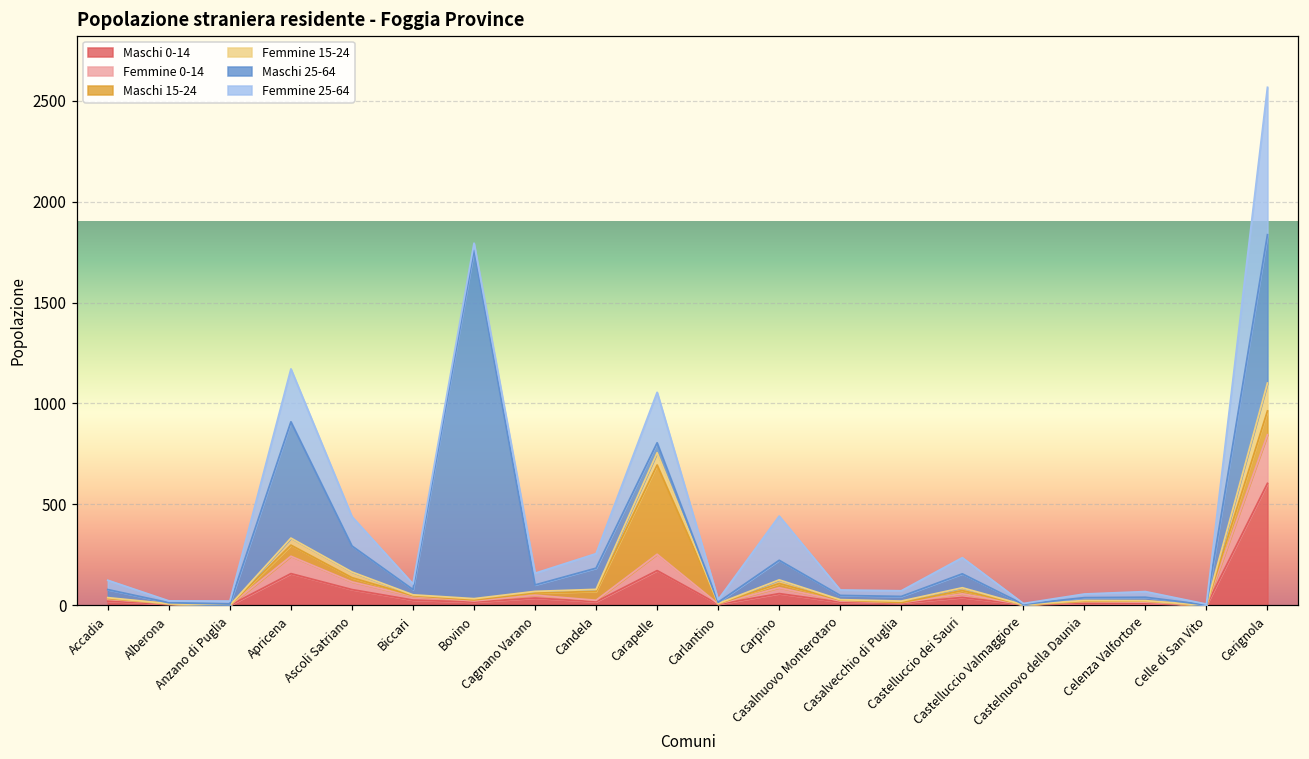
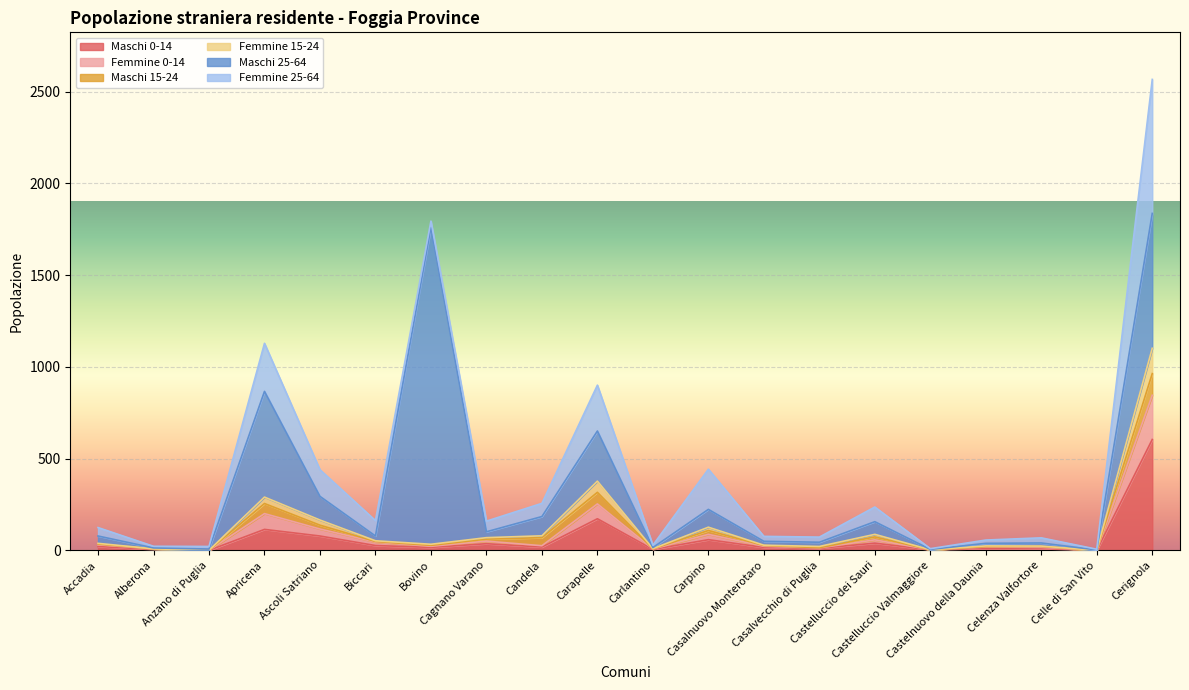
  {
    "Maschi 0-14": {
-     "Apricena": 160,
+     "Apricena": 110,
      "Ascoli Satriano": 80,
      "Biccari": 30,
      "Cagnano Varano": 40,
      "Carapelle": 170,
      "Carpino": 60,
      "Castelluccio dei Sauri": 40,
      "Cerignola": 600
    },
    "Maschi 15-24": {
      "Apricena": 60,
      "Ascoli Satriano": 20,
-     "Carapelle": 440,
+     "Carapelle": 60,
      "Carpino": 20,
      "Castelluccio dei Sauri": 20,
      "Cerignola": 120
    },
    "Maschi 25-64": {
      "Accadia": 40,
      "Apricena": 580,
      "Ascoli Satriano": 130,
      "Biccari": 30,
      "Bovino": 1730,
      "Cagnano Varano": 30,
      "Candela": 110,
-     "Carapelle": 50,
+     "Carapelle": 270,
      "Carpino": 100,
      "Casalnuovo Monterotaro": 20,
      "Casalvecchio di Puglia": 20,
      "Castelluccio dei Sauri": 70,
      "Castelnuovo della Daunia": 10,
      "Celenza Valfortore": 20,
      "Cerignola": 740
    },
    "Femmine 25-64": {
      "Accadia": 50,
      "Apricena": 260,
      "Ascoli Satriano": 150,
-     "Biccari": 30,
+     "Biccari": 80,
      "Bovino": 40,
      "Cagnano Varano": 60,
      "Candela": 70,
      "Carapelle": 250,
      "Carpino": 220,
      "Casalnuovo Monterotaro": 30,
      "Casalvecchio di Puglia": 30,
      "Castelluccio dei Sauri": 80,
      "Castelnuovo della Daunia": 20,
      "Celenza Valfortore": 30,
      "Cerignola": 730
    }
  }
